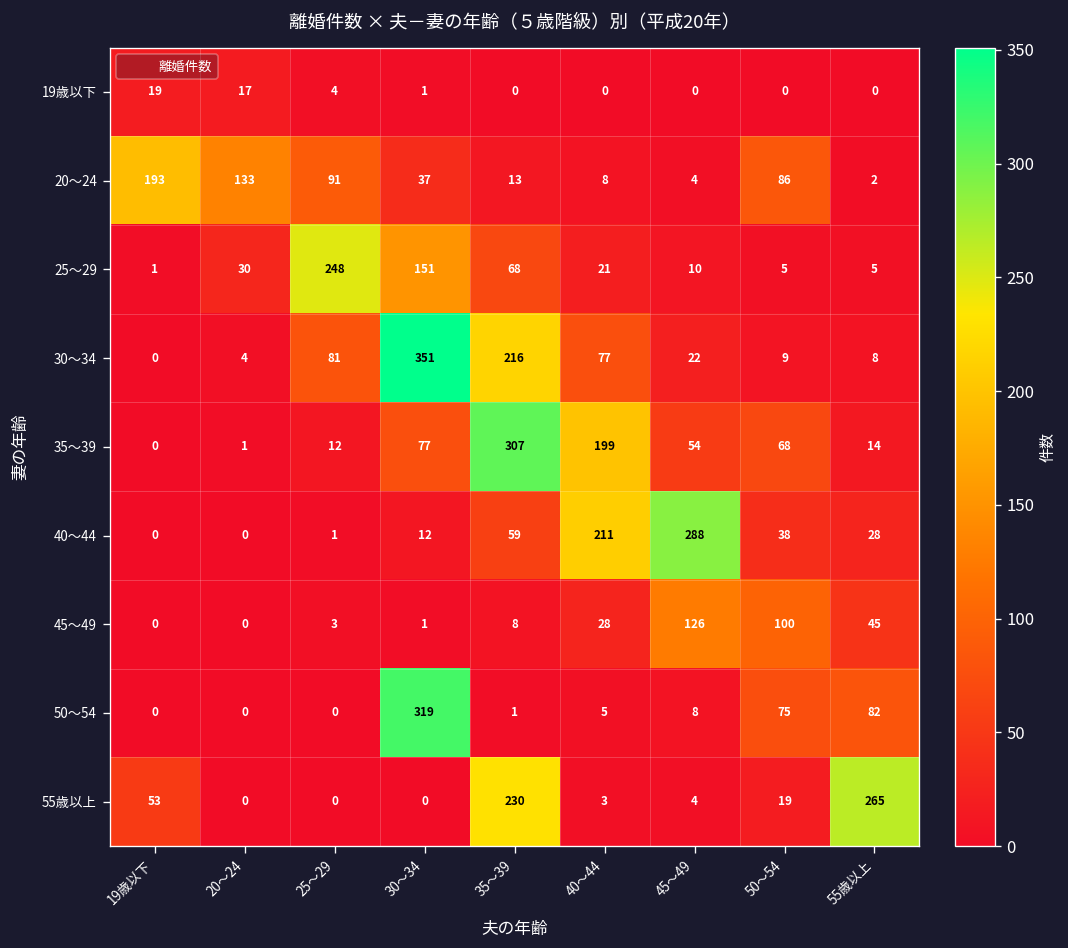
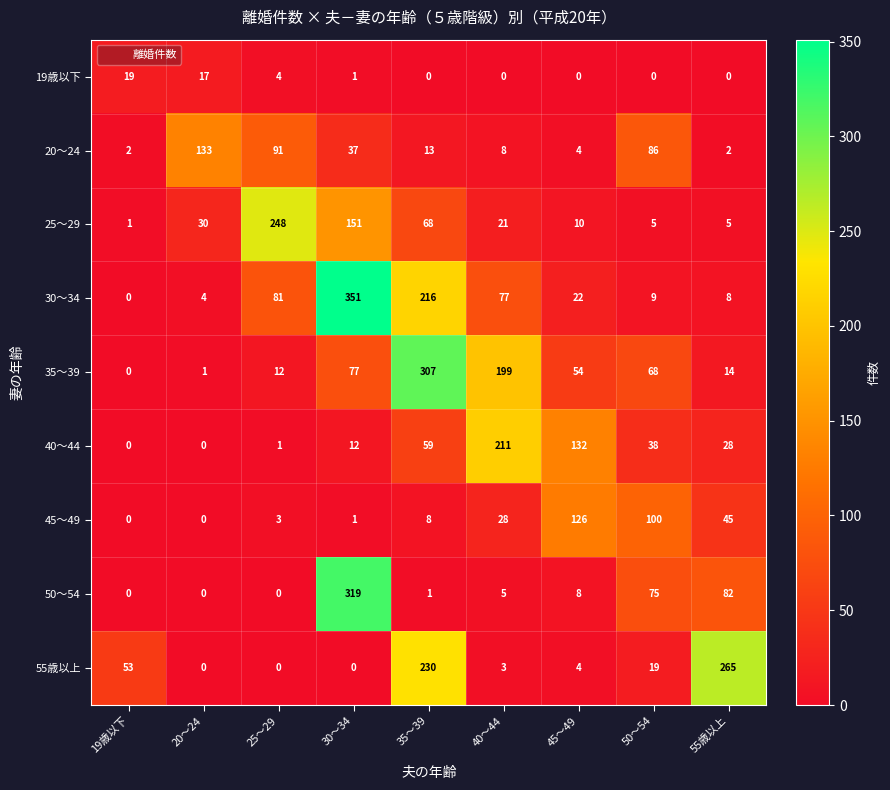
  {
    "19歳以下": {
      "19歳以下": 19,
      "20～24": 17,
      "25～29": 4,
      "30～34": 1,
      "35～39": 0,
      "40～44": 0,
      "45～49": 0,
      "50～54": 0,
      "55歳以上": 0
    },
    "20～24": {
-     "19歳以下": 193,
+     "19歳以下": 2,
      "20～24": 133,
      "25～29": 91,
      "30～34": 37,
      "35～39": 13,
      "40～44": 8,
      "45～49": 4,
      "50～54": 86,
      "55歳以上": 2
    },
    "25～29": {
      "19歳以下": 1,
      "20～24": 30,
      "25～29": 248,
      "30～34": 151,
      "35～39": 68,
      "40～44": 21,
      "45～49": 10,
      "50～54": 5,
      "55歳以上": 5
    },
    "30～34": {
      "19歳以下": 0,
      "20～24": 4,
      "25～29": 81,
      "30～34": 351,
      "35～39": 216,
      "40～44": 77,
      "45～49": 22,
      "50～54": 9,
      "55歳以上": 8
    },
    "35～39": {
      "19歳以下": 0,
      "20～24": 1,
      "25～29": 12,
      "30～34": 77,
      "35～39": 307,
      "40～44": 199,
      "45～49": 54,
      "50～54": 68,
      "55歳以上": 14
    },
    "40～44": {
      "19歳以下": 0,
      "20～24": 0,
      "25～29": 1,
      "30～34": 12,
      "35～39": 59,
      "40～44": 211,
-     "45～49": 288,
+     "45～49": 132,
      "50～54": 38,
      "55歳以上": 28
    },
    "45～49": {
      "19歳以下": 0,
      "20～24": 0,
      "25～29": 3,
      "30～34": 1,
      "35～39": 8,
      "40～44": 28,
      "45～49": 126,
      "50～54": 100,
      "55歳以上": 45
    },
    "50～54": {
      "19歳以下": 0,
      "20～24": 0,
      "25～29": 0,
      "30～34": 319,
      "35～39": 1,
      "40～44": 5,
      "45～49": 8,
      "50～54": 75,
      "55歳以上": 82
    },
    "55歳以上": {
      "19歳以下": 53,
      "20～24": 0,
      "25～29": 0,
      "30～34": 0,
      "35～39": 230,
      "40～44": 3,
      "45～49": 4,
      "50～54": 19,
      "55歳以上": 265
    }
  }
